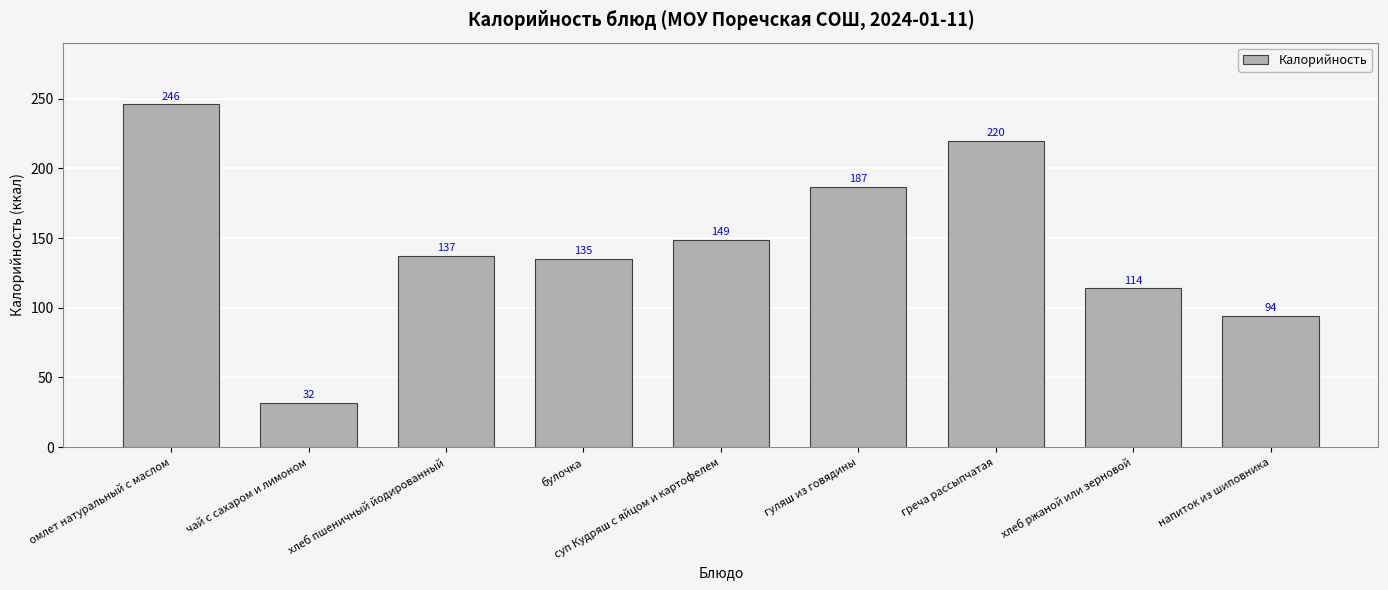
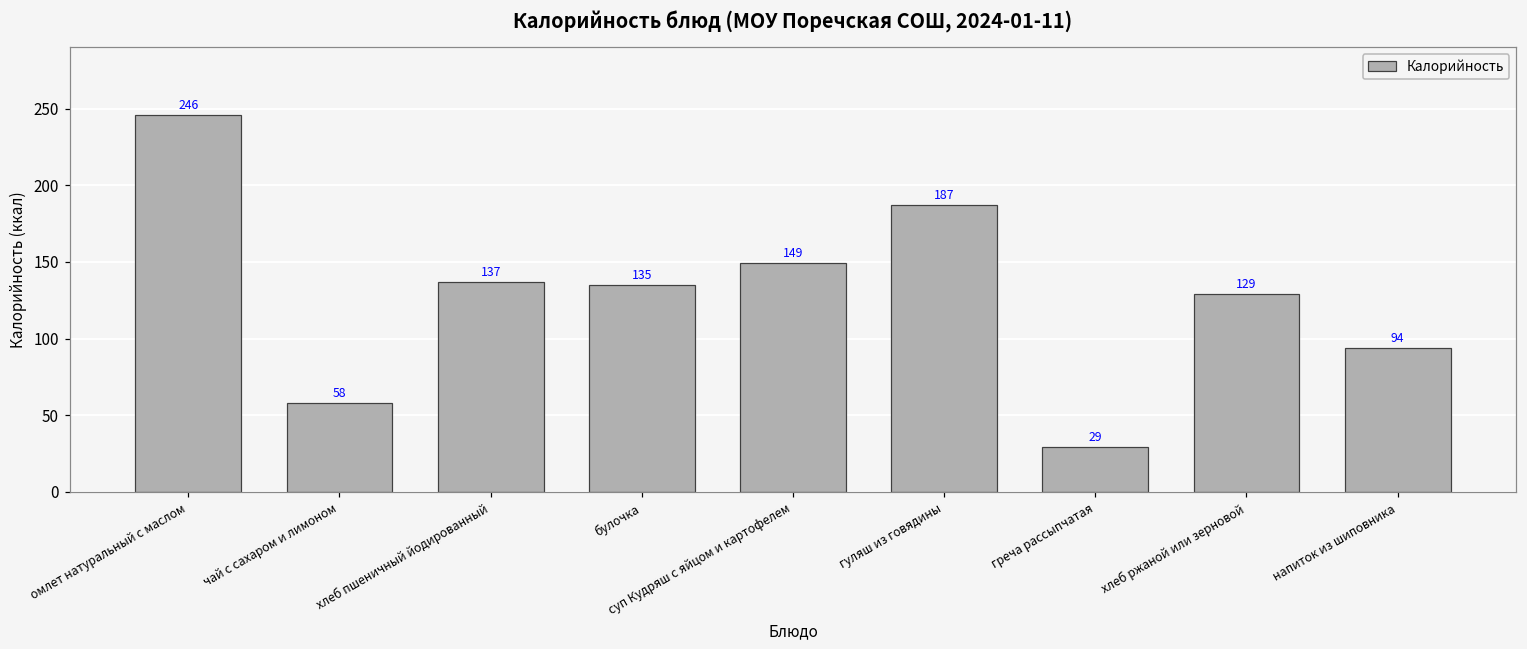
  {
    "омлет натуральный с маслом": 246,
-   "чай с сахаром и лимоном": 32,
+   "чай с сахаром и лимоном": 58,
    "хлеб пшеничный йодированный": 137,
    "булочка": 135,
    "суп Кудряш с яйцом и картофелем": 149,
    "гуляш из говядины": 187,
-   "греча рассыпчатая": 220,
-   "хлеб ржаной или зерновой": 114,
+   "греча рассыпчатая": 29,
+   "хлеб ржаной или зерновой": 129,
    "напиток из шиповника": 94
  }
